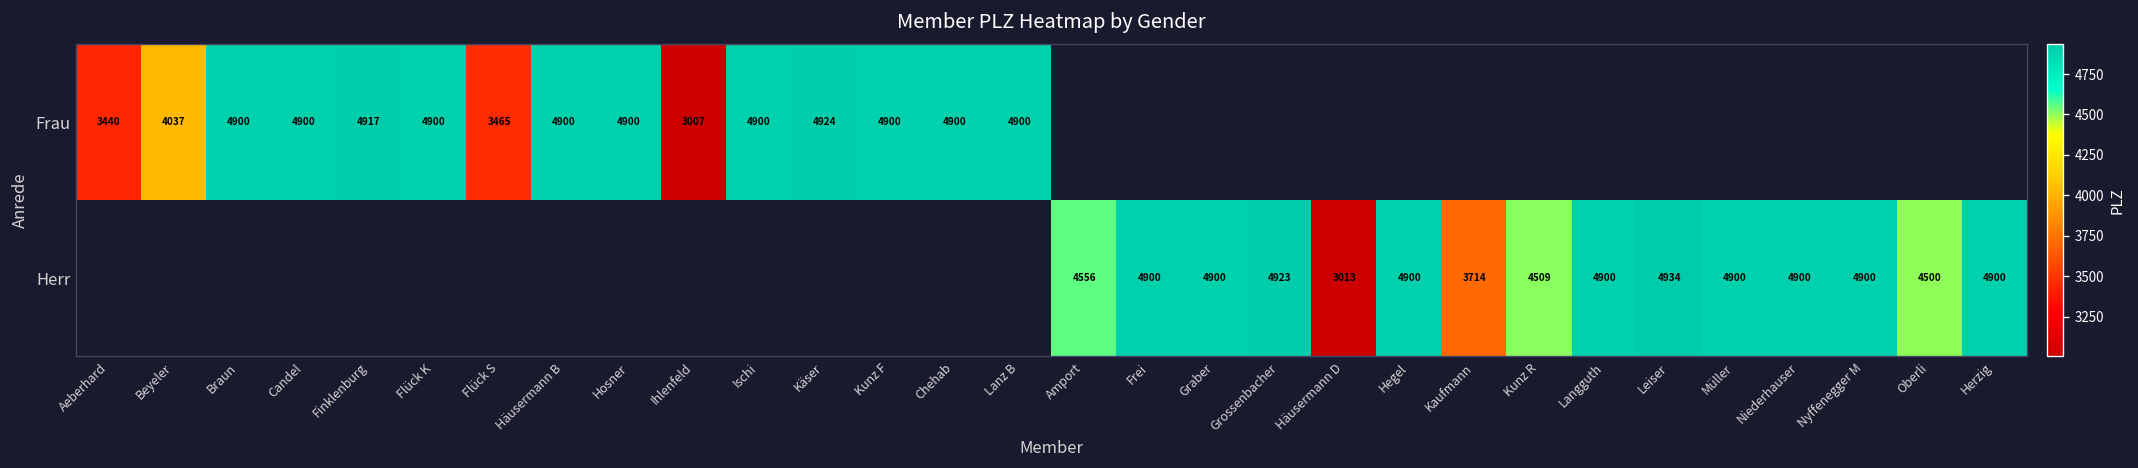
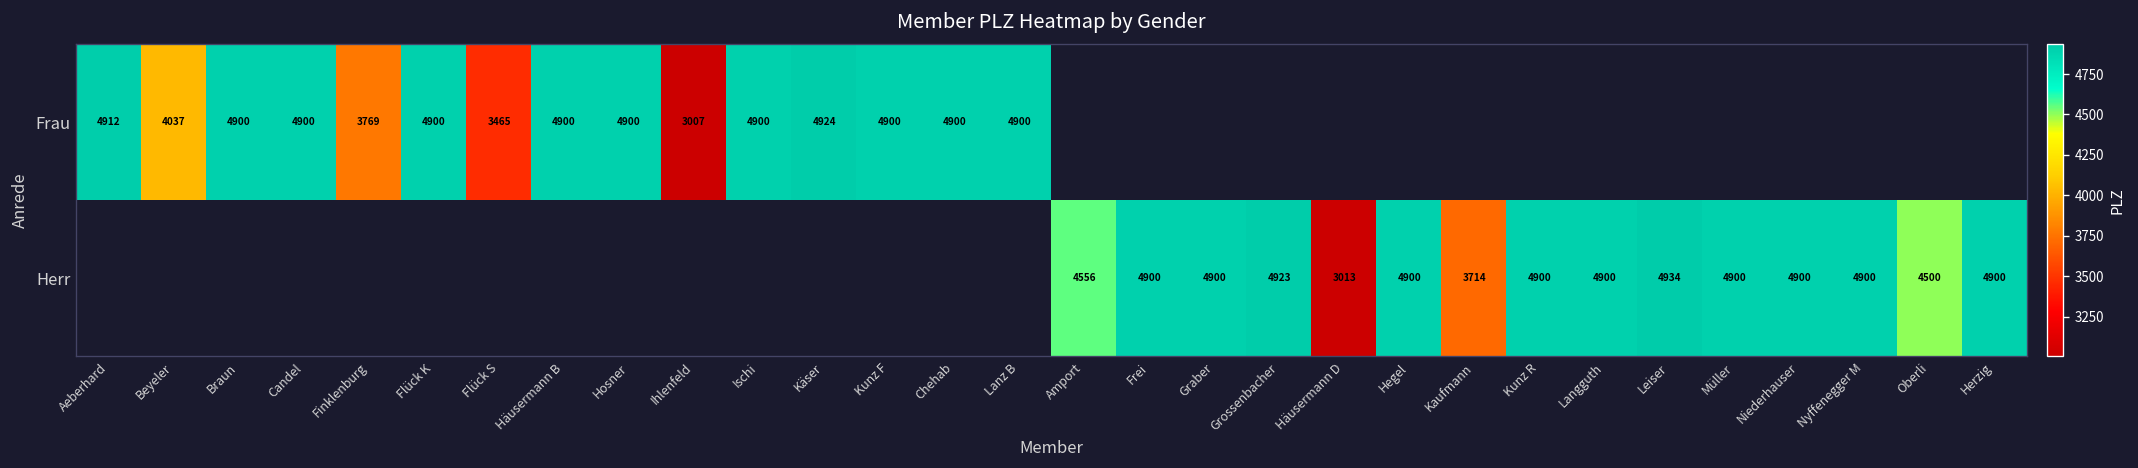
  {
    "Frau": {
-     "Aeberhard": 3440,
+     "Aeberhard": 4912,
      "Beyeler": 4037,
      "Braun": 4900,
      "Candel": 4900,
-     "Finklenburg": 4917,
+     "Finklenburg": 3769,
      "Flück K": 4900,
      "Flück S": 3465,
      "Häusermann B": 4900,
      "Hosner": 4900,
      "Ihlenfeld": 3007,
      "Ischi": 4900,
      "Käser": 4924,
      "Kunz F": 4900,
      "Chehab": 4900,
      "Lanz B": 4900
    },
    "Herr": {
      "Amport": 4556,
      "Frei": 4900,
      "Graber": 4900,
      "Grossenbacher": 4923,
      "Häusermann D": 3013,
      "Hegel": 4900,
      "Kaufmann": 3714,
-     "Kunz R": 4509,
+     "Kunz R": 4900,
      "Langguth": 4900,
      "Leiser": 4934,
      "Müller": 4900,
      "Niederhauser": 4900,
      "Nyffenegger M": 4900,
      "Oberli": 4500,
      "Herzig": 4900
    }
  }
